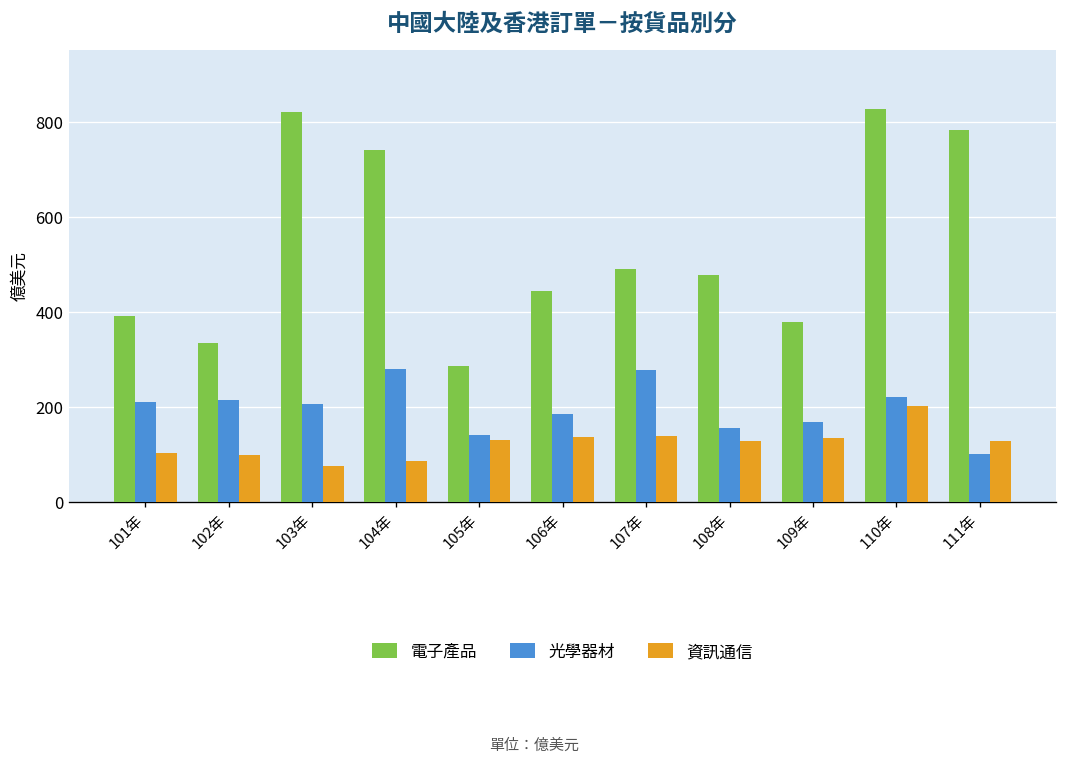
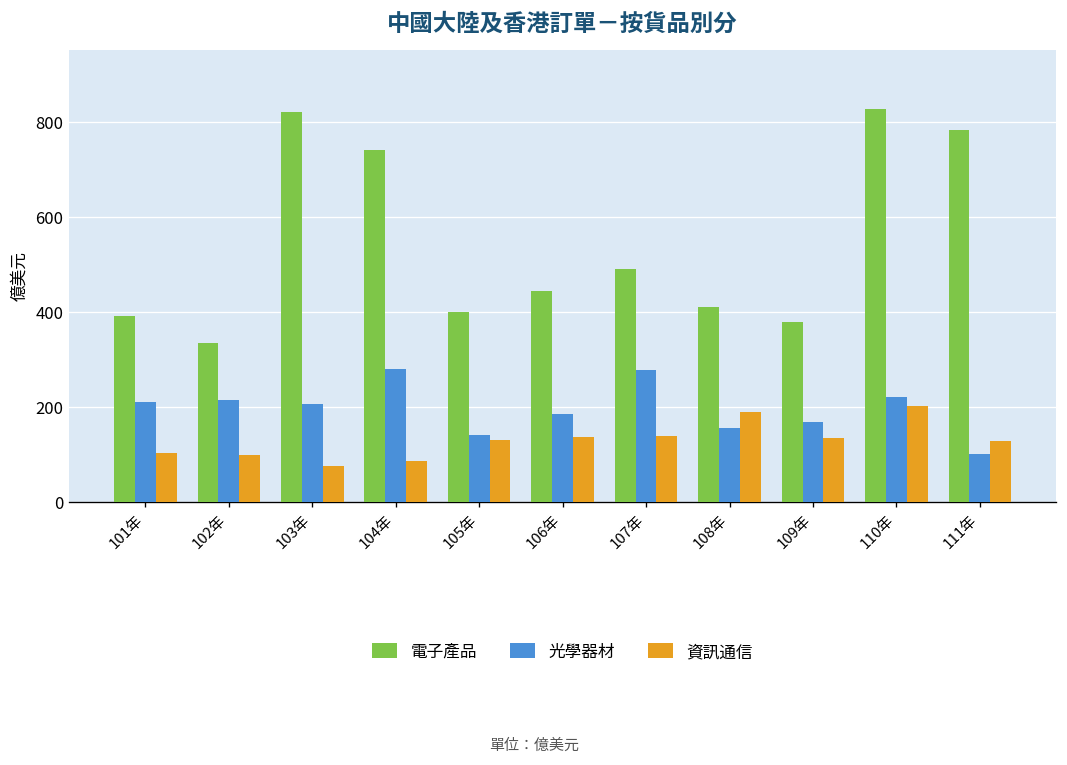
  {
    "電子產品": {
      "101年": 390,
      "102年": 330,
      "103年": 820,
      "104年": 740,
-     "105年": 290,
+     "105年": 400,
      "106年": 440,
      "107年": 490,
-     "108年": 480,
+     "108年": 410,
      "109年": 380,
      "110年": 830,
      "111年": 780
    },
    "光學器材": {
      "101年": 210,
      "102年": 210,
      "103年": 200,
      "104年": 280,
      "105年": 140,
      "106年": 180,
      "107年": 280,
      "108年": 150,
      "109年": 170,
      "110年": 220,
      "111年": 100
    },
    "資訊通信": {
      "101年": 100,
      "102年": 100,
      "103年": 80,
      "104年": 90,
      "105年": 130,
      "106年": 140,
      "107年": 140,
-     "108年": 130,
+     "108年": 190,
      "109年": 130,
      "110年": 200,
      "111年": 130
    }
  }
